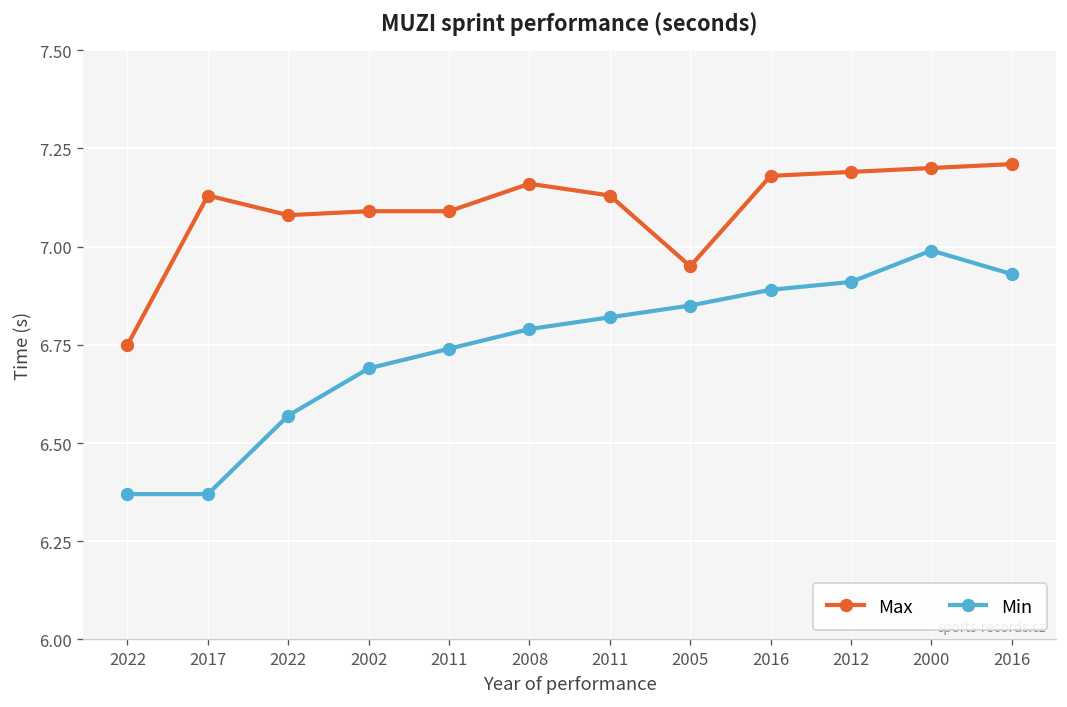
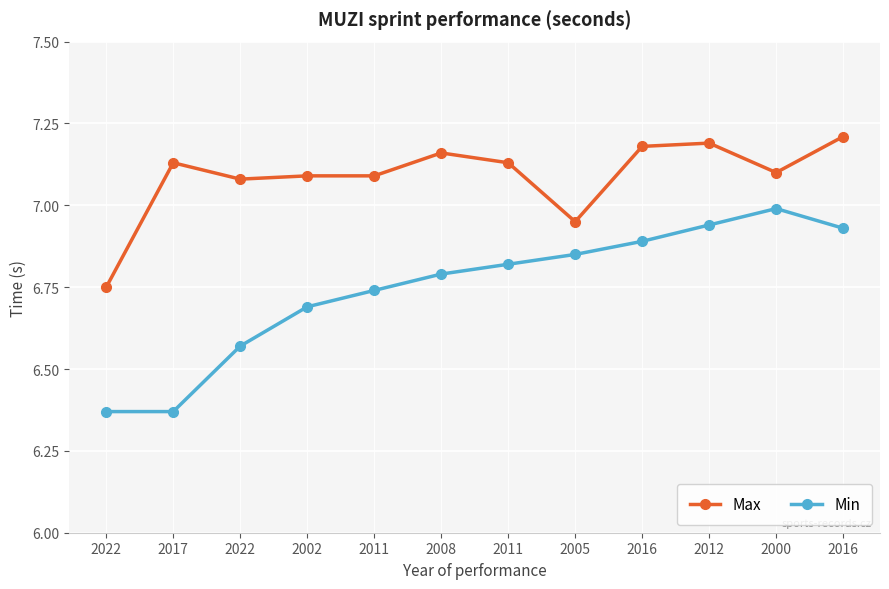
  {
    "Max": {
      "2017": 7.13,
      "2002": 7.09,
      "2008": 7.16,
      "2005": 6.95,
      "2012": 7.19,
-     "2000": 7.2
+     "2000": 7.1
    },
    "Min": {
      "2017": 6.37,
      "2002": 6.69,
      "2008": 6.79,
      "2005": 6.85,
-     "2012": 6.91,
+     "2012": 6.94,
      "2000": 6.99
    }
  }
